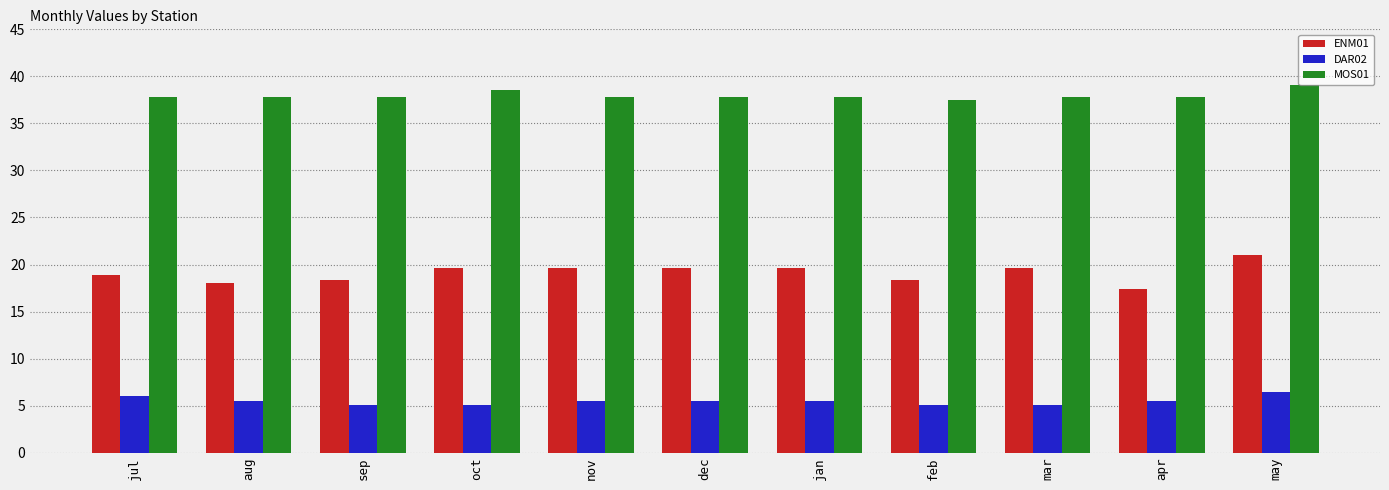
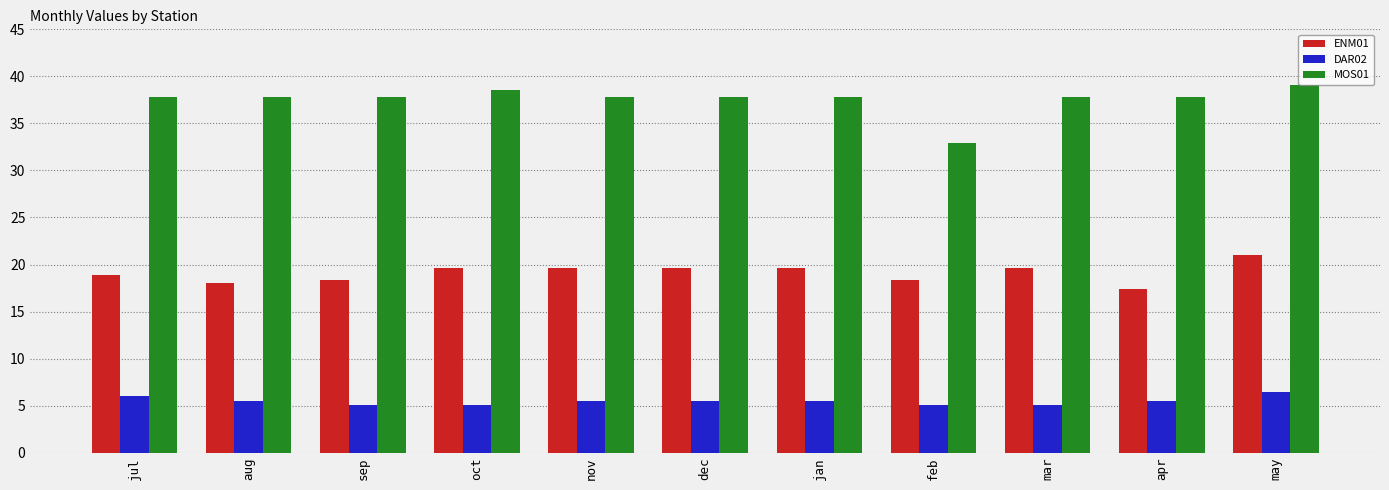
  {
    "ENM01": {
      "jul": 19,
      "aug": 18,
      "sep": 18,
      "oct": 20,
      "nov": 20,
      "dec": 20,
      "jan": 20,
      "feb": 18,
      "mar": 20,
      "apr": 17,
      "may": 21
    },
    "DAR02": {
      "jul": 6,
      "aug": 6,
      "sep": 5,
      "oct": 5,
      "nov": 6,
      "dec": 6,
      "jan": 6,
      "feb": 5,
      "mar": 5,
      "apr": 6,
      "may": 6
    },
    "MOS01": {
      "jul": 38,
      "aug": 38,
      "sep": 38,
      "oct": 39,
      "nov": 38,
      "dec": 38,
      "jan": 38,
-     "feb": 38,
+     "feb": 33,
      "mar": 38,
      "apr": 38,
      "may": 39
    }
  }
